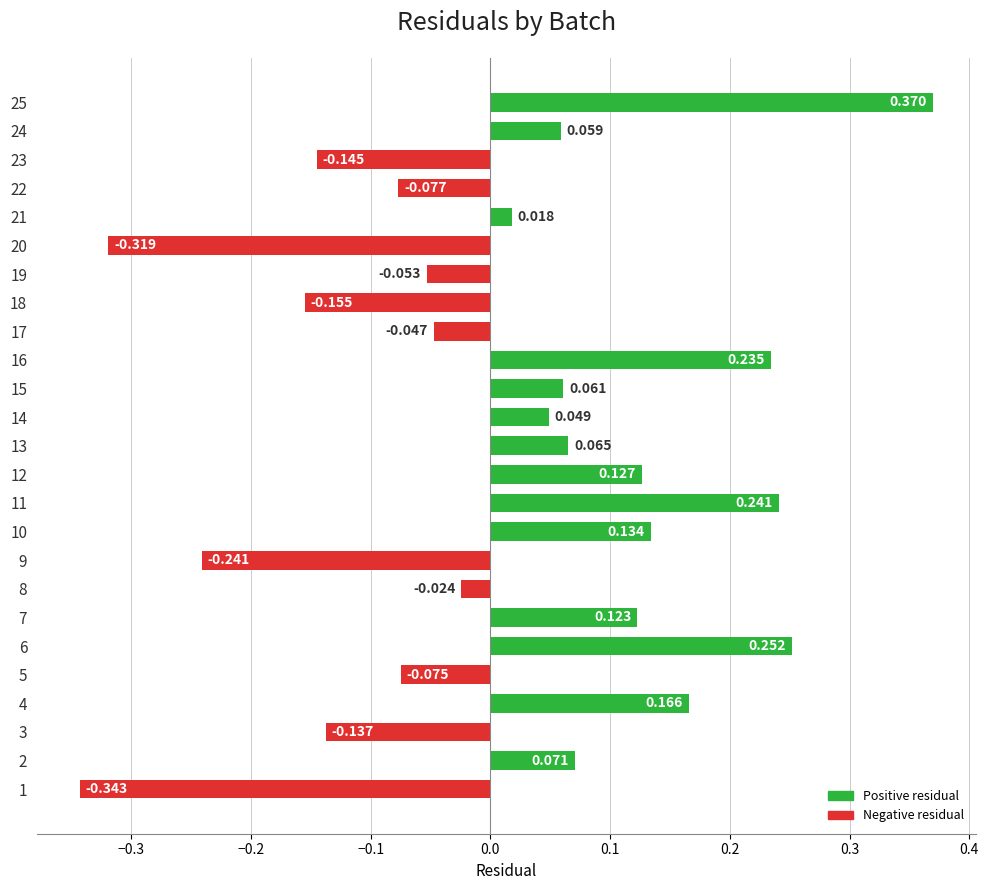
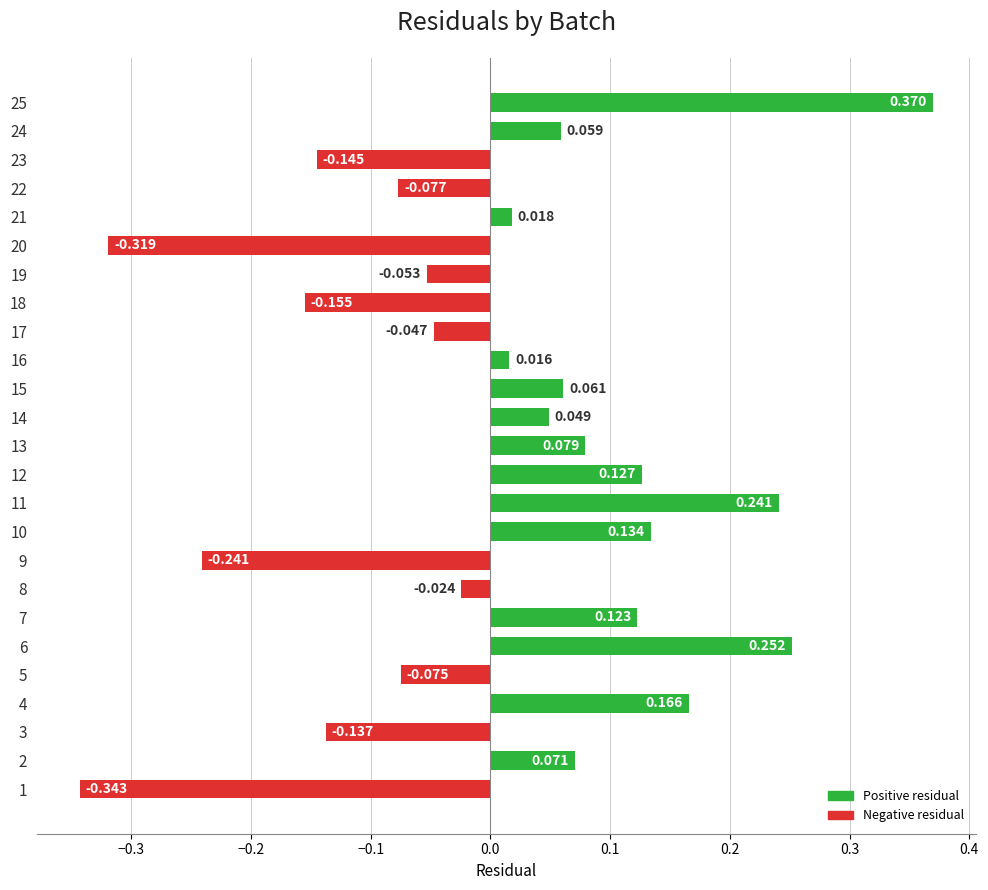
  {
    "25": 0.370,
    "24": 0.059,
    "23": -0.145,
    "22": -0.077,
    "21": 0.018,
    "20": -0.319,
    "19": -0.053,
    "18": -0.155,
    "17": -0.047,
-   "16": 0.235,
+   "16": 0.016,
    "15": 0.061,
    "14": 0.049,
-   "13": 0.065,
+   "13": 0.079,
    "12": 0.127,
    "11": 0.241,
    "10": 0.134,
    "9": -0.241,
    "8": -0.024,
    "7": 0.123,
    "6": 0.252,
    "5": -0.075,
    "4": 0.166,
    "3": -0.137,
    "2": 0.071,
    "1": -0.343
  }
